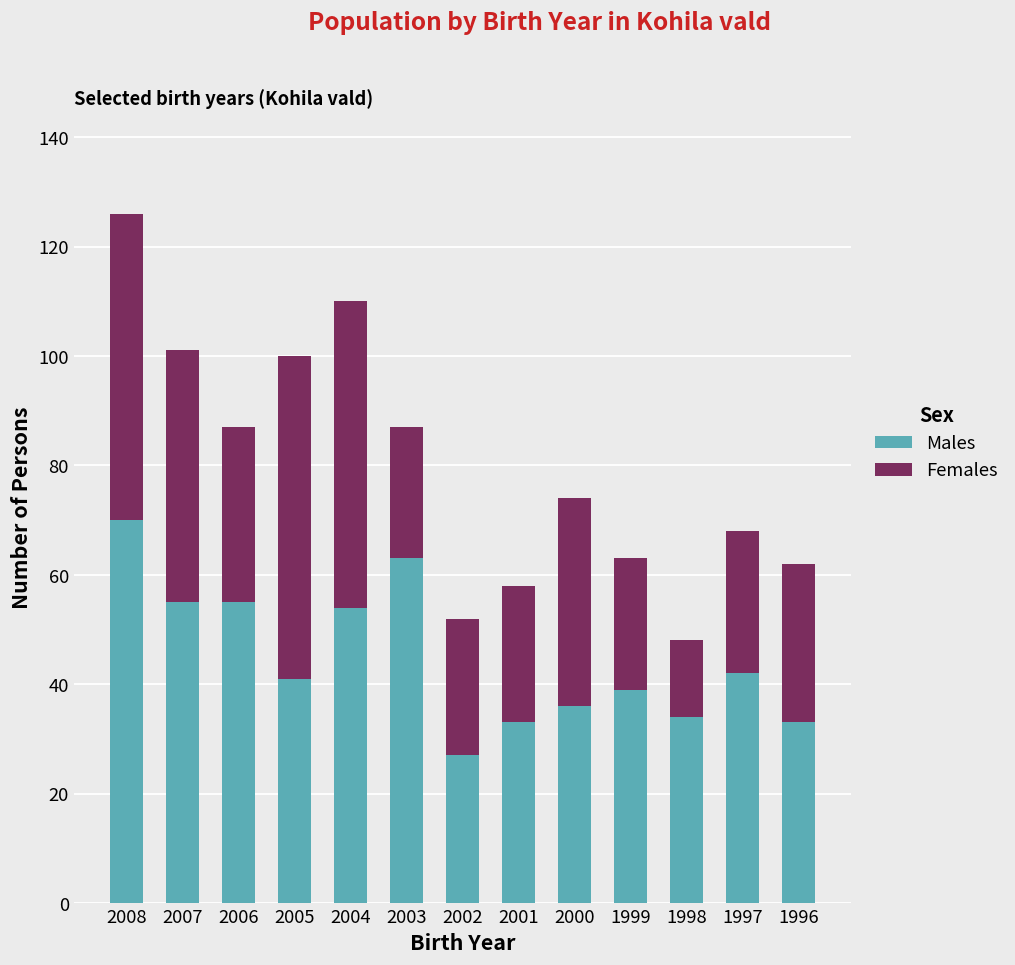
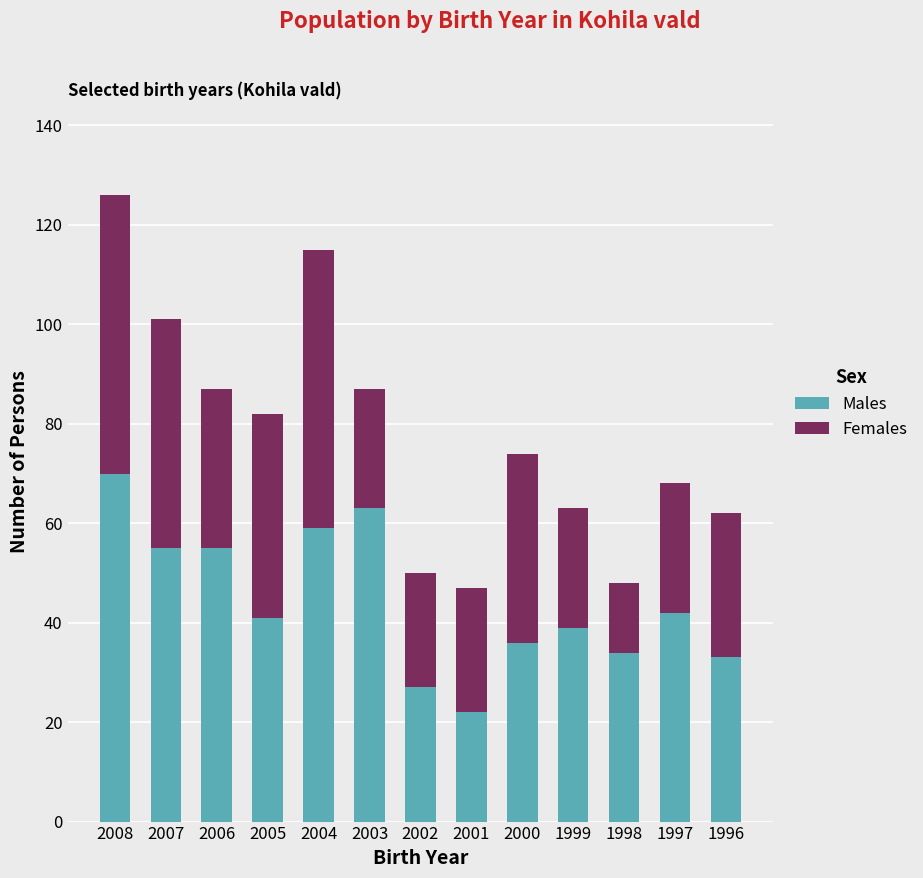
  {
    "Males": {
      "2008": 70,
      "2007": 55,
      "2006": 55,
      "2005": 41,
-     "2004": 54,
+     "2004": 59,
      "2003": 63,
      "2002": 27,
-     "2001": 33,
+     "2001": 22,
      "2000": 36,
      "1999": 39,
      "1998": 34,
      "1997": 42,
      "1996": 33
    },
    "Females": {
      "2008": 56,
      "2007": 46,
      "2006": 32,
-     "2005": 59,
+     "2005": 41,
      "2004": 56,
      "2003": 24,
-     "2002": 25,
+     "2002": 23,
      "2001": 25,
      "2000": 38,
      "1999": 24,
      "1998": 14,
      "1997": 26,
      "1996": 29
    }
  }
